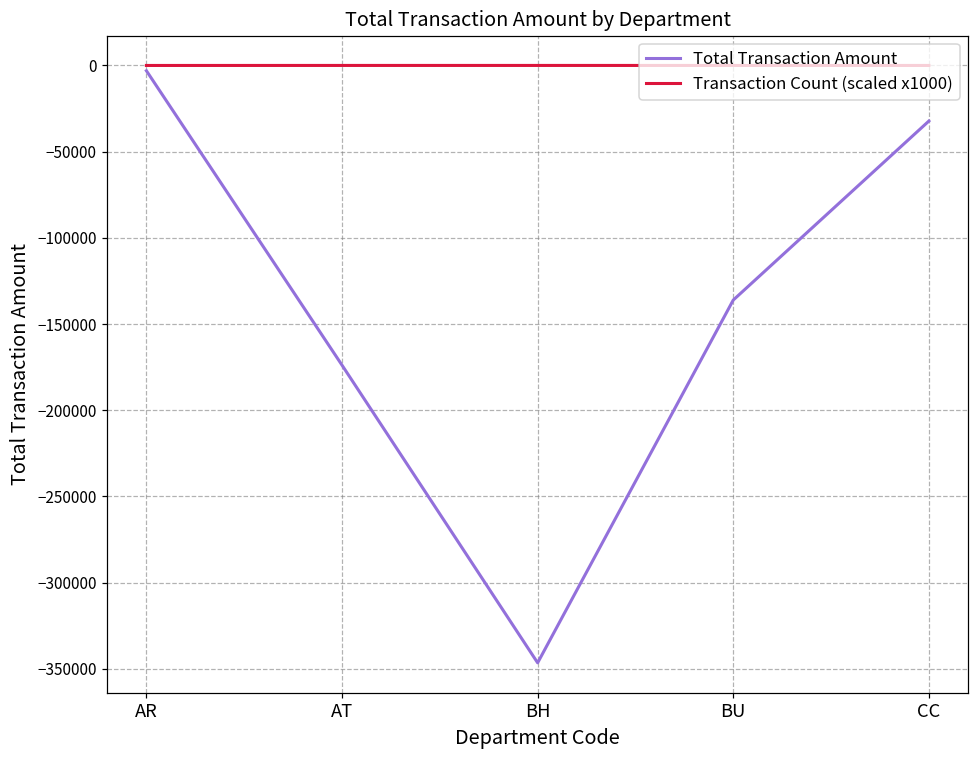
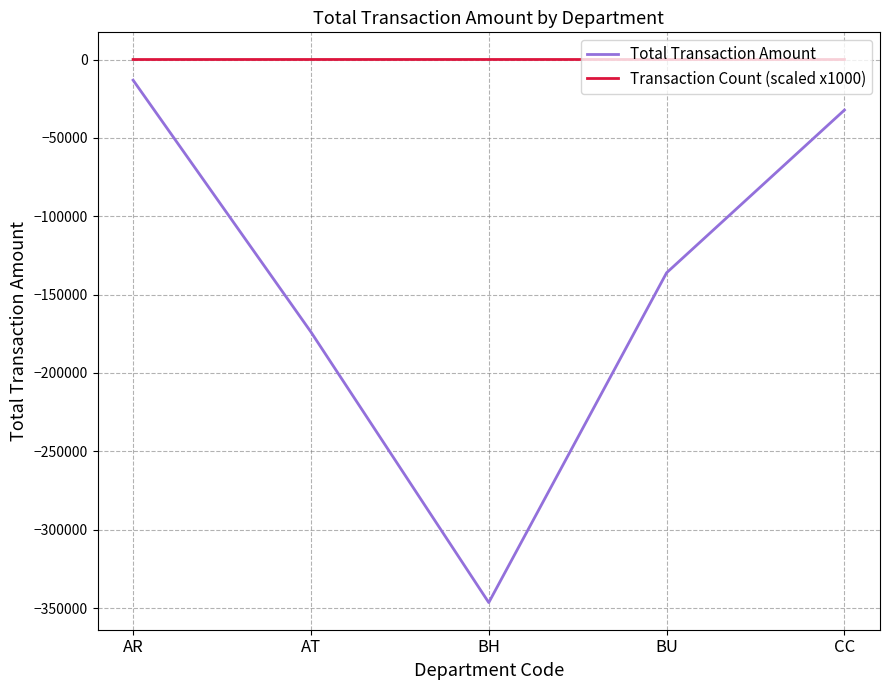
  {
    "Total Transaction Amount": {
-     "AR": -3000,
+     "AR": -13000,
      "AT": -174000,
      "BH": -347000,
      "BU": -136000,
      "CC": -32000
    },
    "Transaction Count (scaled x1000)": {
      "AR": 0,
      "AT": 0,
      "BH": 0
    }
  }
